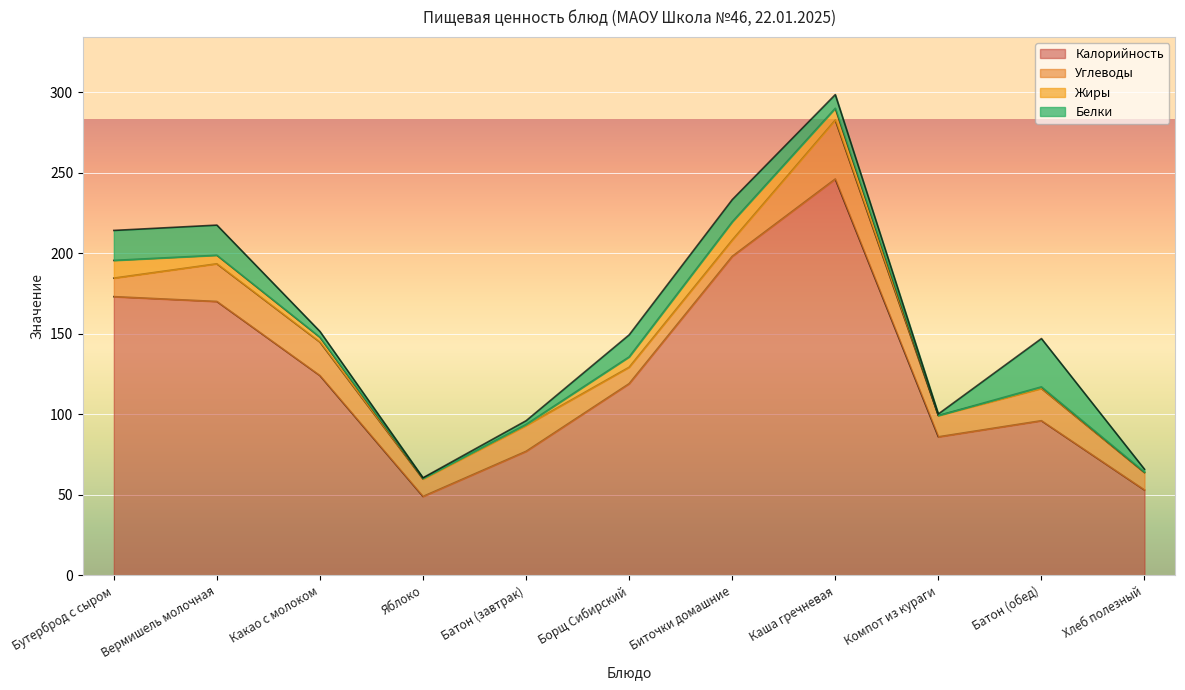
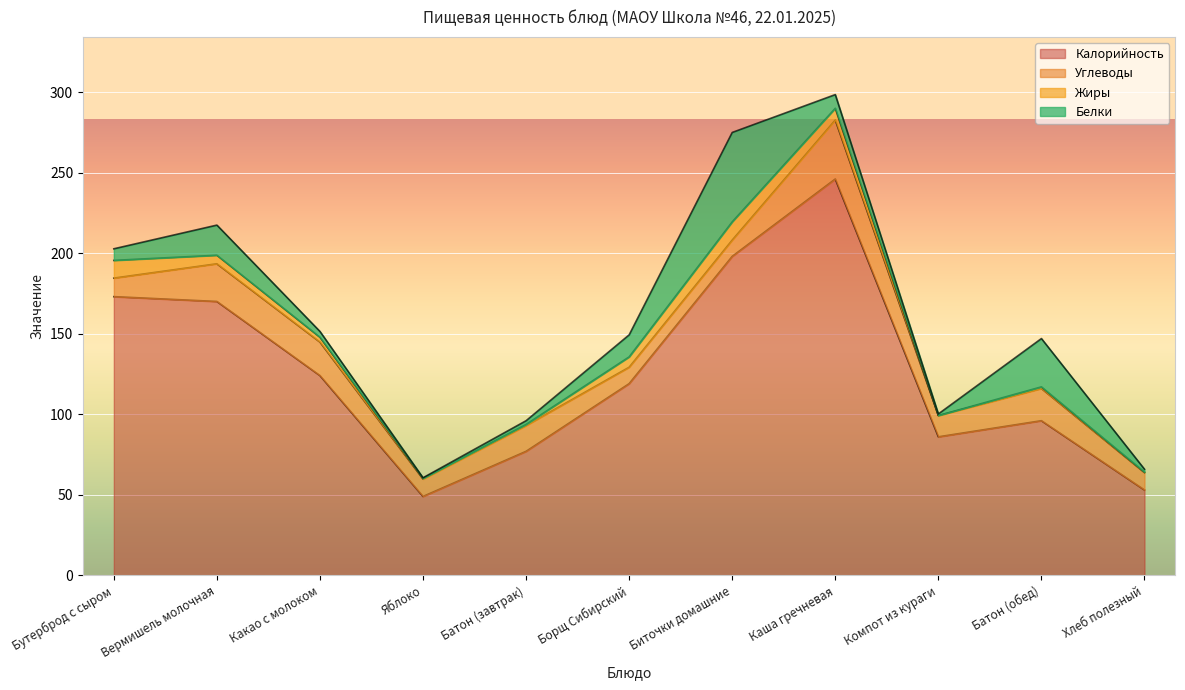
  {
    "Белки": {
-     "Бутерброд с сыром": 19,
+     "Бутерброд с сыром": 7,
      "Вермишель молочная": 19,
      "Какао с молоком": 4,
      "Батон (завтрак)": 2,
      "Борщ Сибирский": 14,
-     "Биточки домашние": 14,
+     "Биточки домашние": 55,
      "Каша гречневая": 9,
      "Батон (обед)": 30,
      "Хлеб полезный": 2
    }
  }
